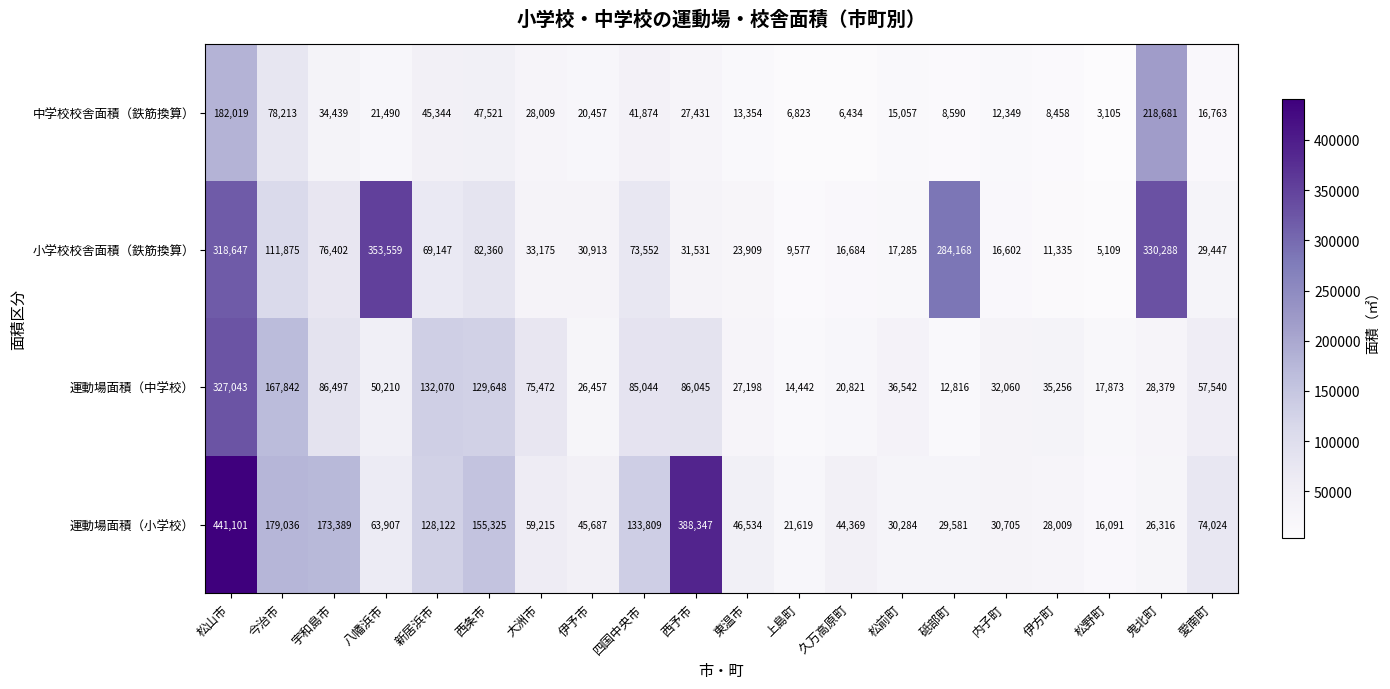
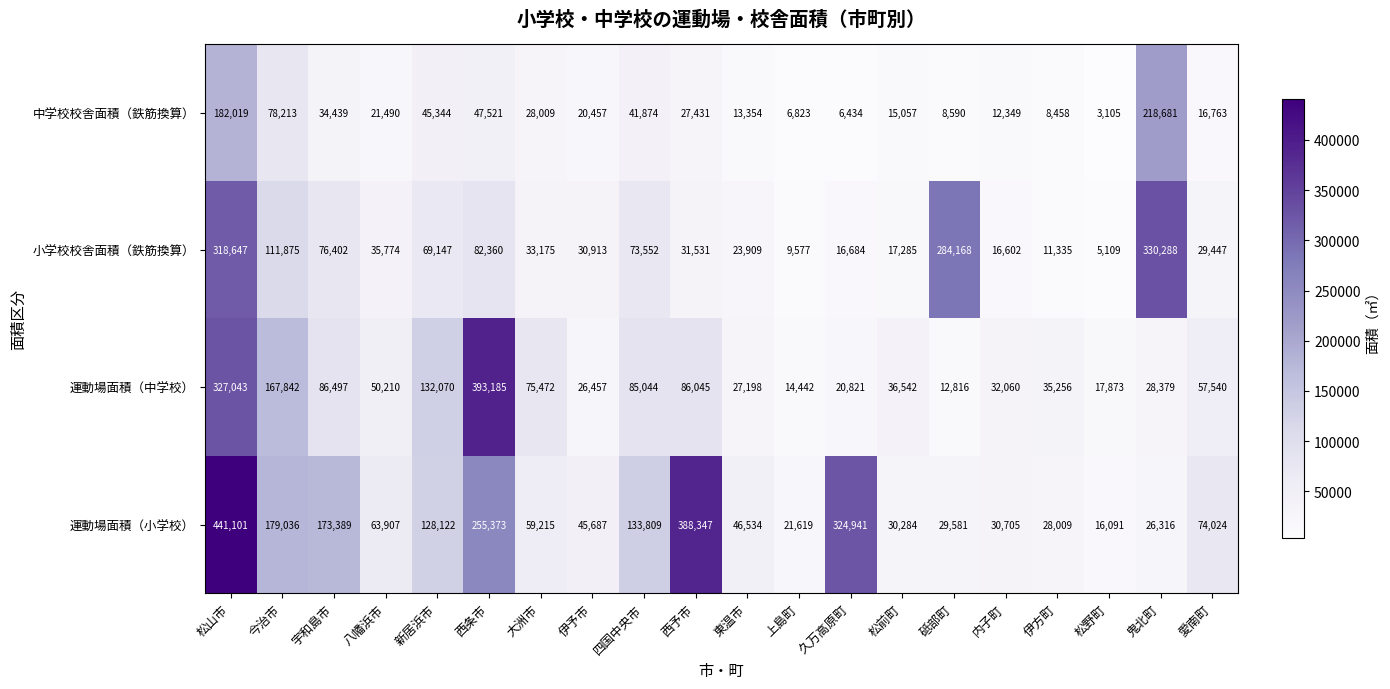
  {
    "中学校校舎面積（鉄筋換算）": {
      "松山市": "182,019",
      "今治市": "78,213",
      "宇和島市": "34,439",
      "八幡浜市": "21,490",
      "新居浜市": "45,344",
      "西条市": "47,521",
      "大洲市": "28,009",
      "伊予市": "20,457",
      "四国中央市": "41,874",
      "西予市": "27,431",
      "東温市": "13,354",
      "上島町": "6,823",
      "久万高原町": "6,434",
      "松前町": "15,057",
      "砥部町": "8,590",
      "内子町": "12,349",
      "伊方町": "8,458",
      "松野町": "3,105",
      "鬼北町": "218,681",
      "愛南町": "16,763"
    },
    "小学校校舎面積（鉄筋換算）": {
      "松山市": "318,647",
      "今治市": "111,875",
      "宇和島市": "76,402",
-     "八幡浜市": "353,559",
+     "八幡浜市": "35,774",
      "新居浜市": "69,147",
      "西条市": "82,360",
      "大洲市": "33,175",
      "伊予市": "30,913",
      "四国中央市": "73,552",
      "西予市": "31,531",
      "東温市": "23,909",
      "上島町": "9,577",
      "久万高原町": "16,684",
      "松前町": "17,285",
      "砥部町": "284,168",
      "内子町": "16,602",
      "伊方町": "11,335",
      "松野町": "5,109",
      "鬼北町": "330,288",
      "愛南町": "29,447"
    },
    "運動場面積（中学校）": {
      "松山市": "327,043",
      "今治市": "167,842",
      "宇和島市": "86,497",
      "八幡浜市": "50,210",
      "新居浜市": "132,070",
-     "西条市": "129,648",
+     "西条市": "393,185",
      "大洲市": "75,472",
      "伊予市": "26,457",
      "四国中央市": "85,044",
      "西予市": "86,045",
      "東温市": "27,198",
      "上島町": "14,442",
      "久万高原町": "20,821",
      "松前町": "36,542",
      "砥部町": "12,816",
      "内子町": "32,060",
      "伊方町": "35,256",
      "松野町": "17,873",
      "鬼北町": "28,379",
      "愛南町": "57,540"
    },
    "運動場面積（小学校）": {
      "松山市": "441,101",
      "今治市": "179,036",
      "宇和島市": "173,389",
      "八幡浜市": "63,907",
      "新居浜市": "128,122",
-     "西条市": "155,325",
+     "西条市": "255,373",
      "大洲市": "59,215",
      "伊予市": "45,687",
      "四国中央市": "133,809",
      "西予市": "388,347",
      "東温市": "46,534",
      "上島町": "21,619",
-     "久万高原町": "44,369",
+     "久万高原町": "324,941",
      "松前町": "30,284",
      "砥部町": "29,581",
      "内子町": "30,705",
      "伊方町": "28,009",
      "松野町": "16,091",
      "鬼北町": "26,316",
      "愛南町": "74,024"
    }
  }
